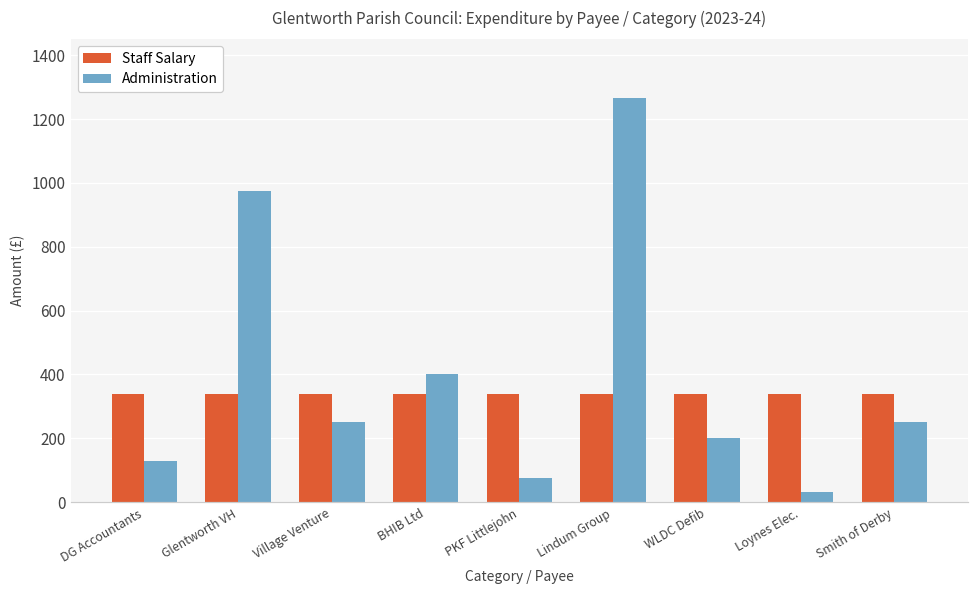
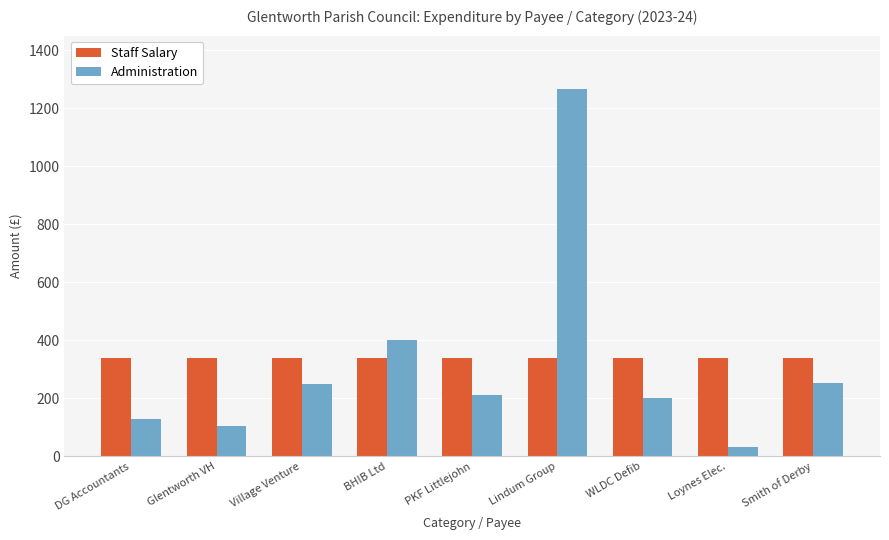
  {
    "Staff Salary": {
      "DG Accountants": 340,
      "Glentworth VH": 340,
      "Village Venture": 340,
      "BHIB Ltd": 340,
      "PKF Littlejohn": 340,
      "Lindum Group": 340,
      "WLDC Defib": 340,
      "Loynes Elec.": 340,
      "Smith of Derby": 340
    },
    "Administration": {
      "DG Accountants": 130,
-     "Glentworth VH": 970,
+     "Glentworth VH": 110,
      "Village Venture": 250,
      "BHIB Ltd": 400,
-     "PKF Littlejohn": 80,
+     "PKF Littlejohn": 210,
      "Lindum Group": 1270,
      "WLDC Defib": 200,
      "Loynes Elec.": 30,
      "Smith of Derby": 250
    }
  }
